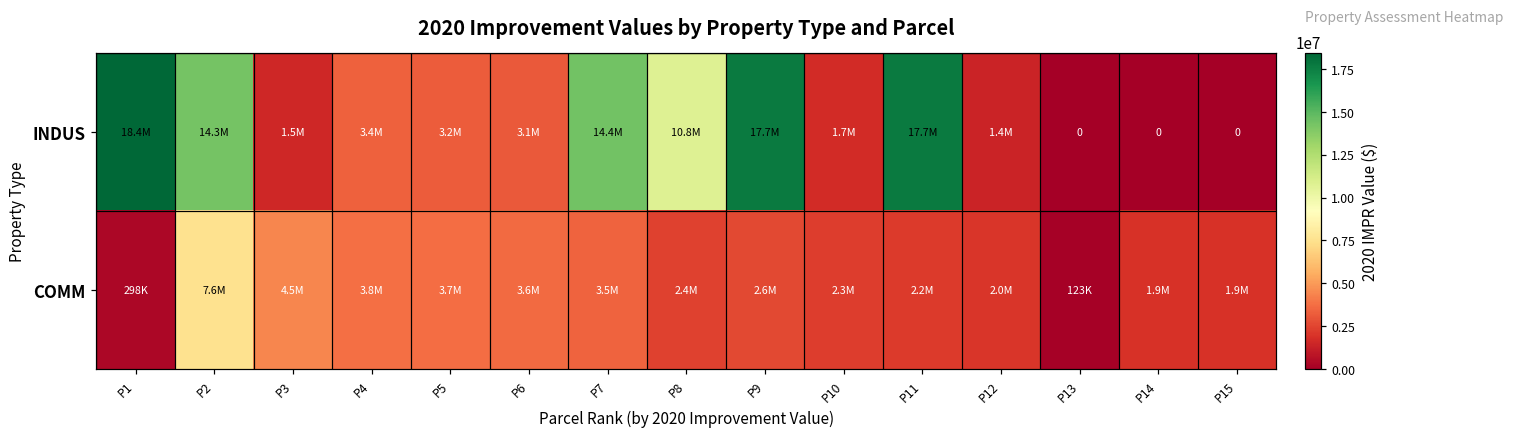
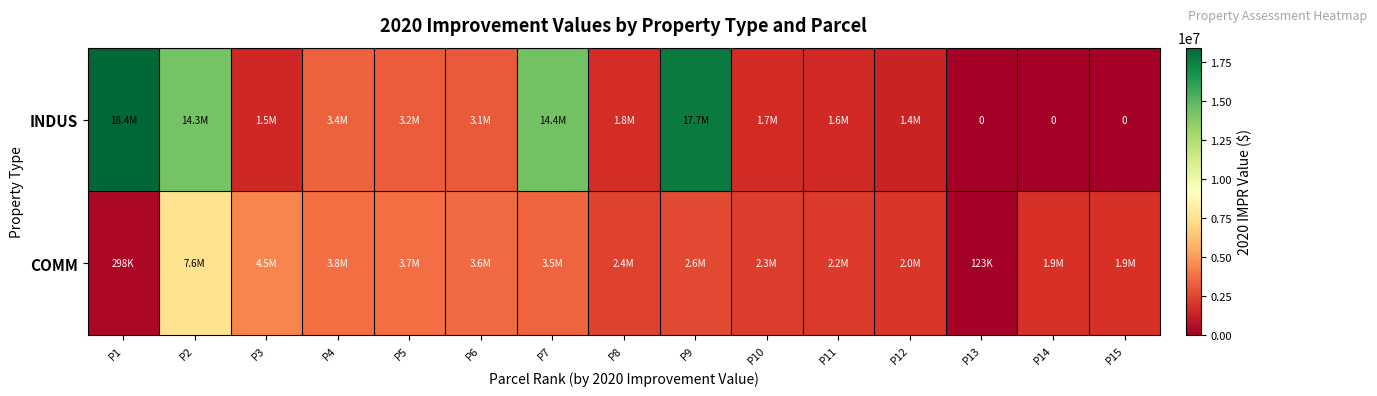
  {
    "INDUS": {
      "P1": "18.4M",
      "P2": "14.3M",
      "P3": "1.5M",
      "P4": "3.4M",
      "P5": "3.2M",
      "P6": "3.1M",
      "P7": "14.4M",
-     "P8": "10.8M",
+     "P8": "1.8M",
      "P9": "17.7M",
      "P10": "1.7M",
-     "P11": "17.7M",
+     "P11": "1.6M",
      "P12": "1.4M",
      "P13": "0",
      "P14": "0",
      "P15": "0"
    },
    "COMM": {
      "P1": "298K",
      "P2": "7.6M",
      "P3": "4.5M",
      "P4": "3.8M",
      "P5": "3.7M",
      "P6": "3.6M",
      "P7": "3.5M",
      "P8": "2.4M",
      "P9": "2.6M",
      "P10": "2.3M",
      "P11": "2.2M",
      "P12": "2.0M",
      "P13": "123K",
      "P14": "1.9M",
      "P15": "1.9M"
    }
  }
